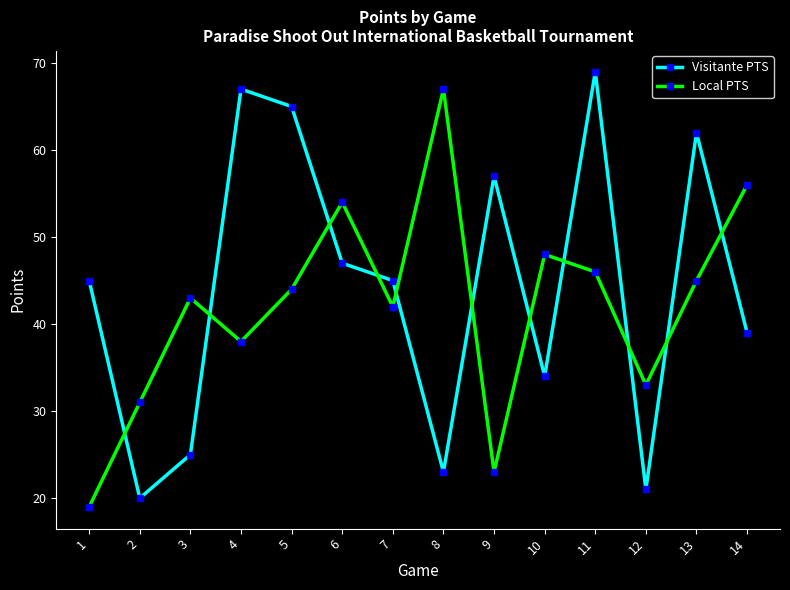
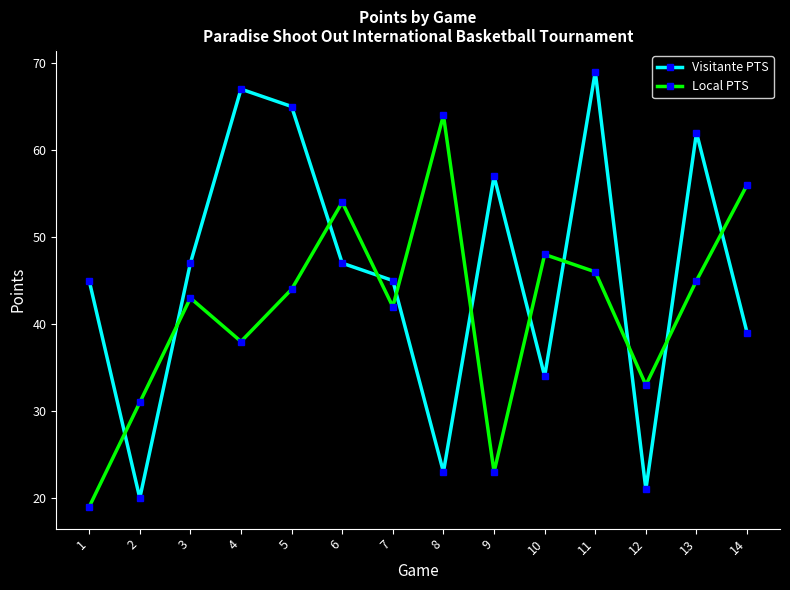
  {
    "Visitante PTS": {
      "1": 45,
      "2": 20,
-     "3": 25,
+     "3": 47,
      "4": 67,
      "5": 65,
      "6": 47,
      "7": 45,
      "8": 23,
      "9": 57,
      "10": 34,
      "11": 69,
      "12": 21,
      "13": 62,
      "14": 39
    },
    "Local PTS": {
      "1": 19,
      "2": 31,
      "3": 43,
      "4": 38,
      "5": 44,
      "6": 54,
      "7": 42,
-     "8": 67,
+     "8": 64,
      "9": 23,
      "10": 48,
      "11": 46,
      "12": 33,
      "13": 45,
      "14": 56
    }
  }
